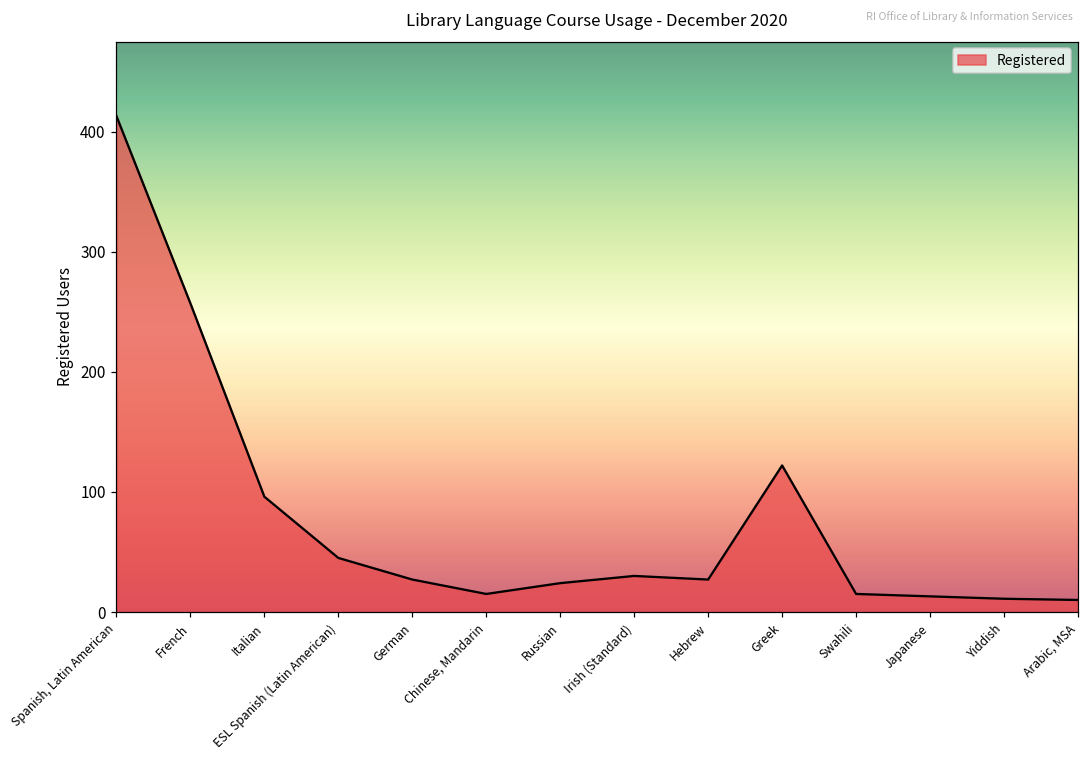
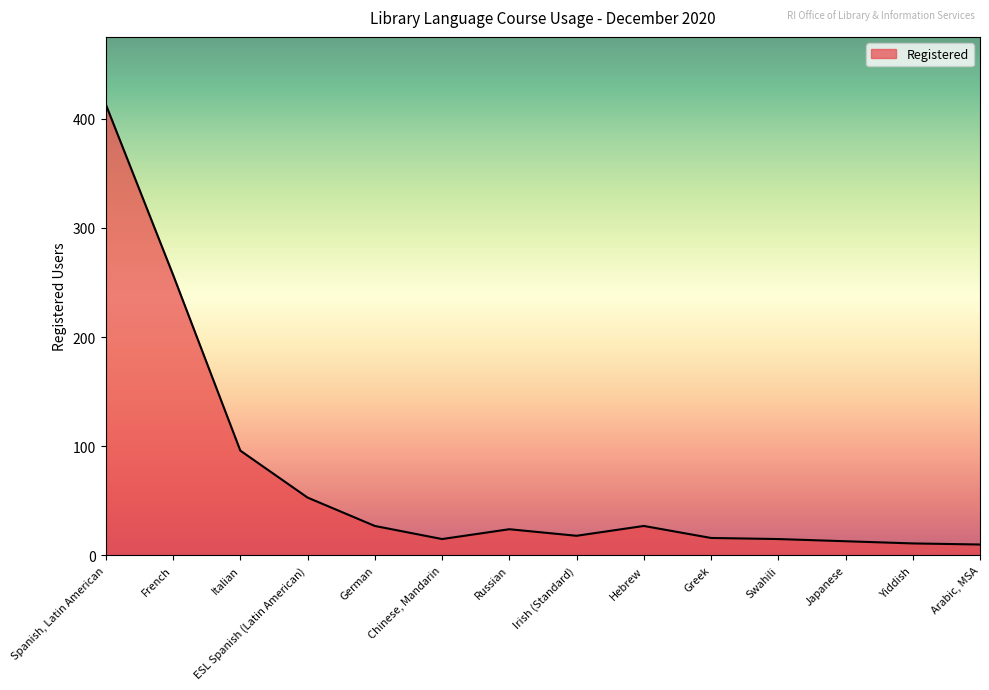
  {
    "Spanish, Latin American": 413,
    "French": 257,
    "Italian": 96,
-   "ESL Spanish (Latin American)": 45,
+   "ESL Spanish (Latin American)": 53,
    "German": 27,
    "Chinese, Mandarin": 15,
    "Russian": 24,
-   "Irish (Standard)": 30,
+   "Irish (Standard)": 18,
    "Hebrew": 27,
-   "Greek": 122,
+   "Greek": 16,
    "Swahili": 15,
    "Japanese": 13,
    "Yiddish": 11,
    "Arabic, MSA": 10
  }
